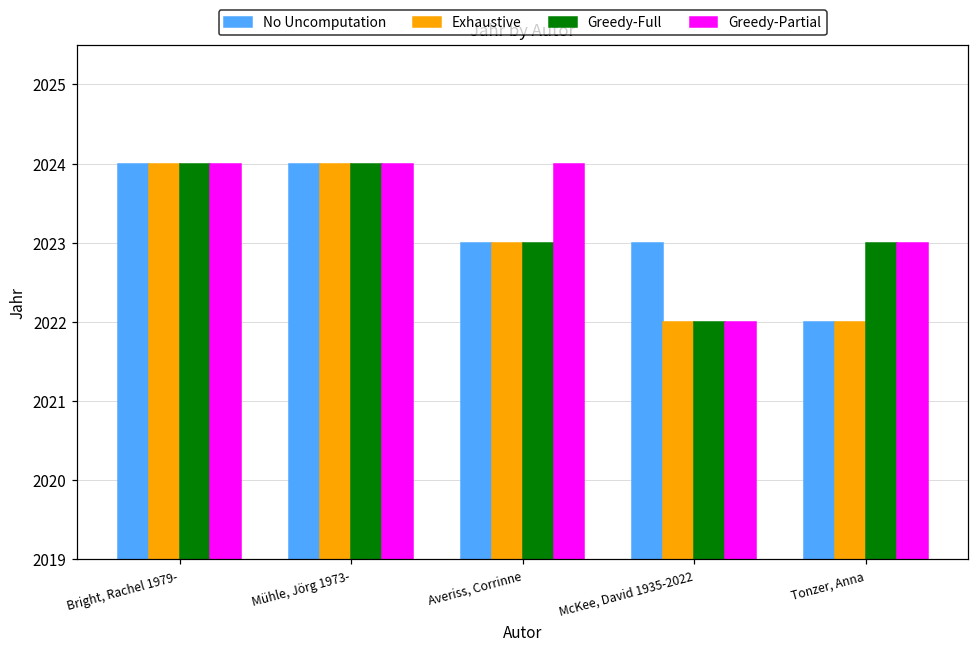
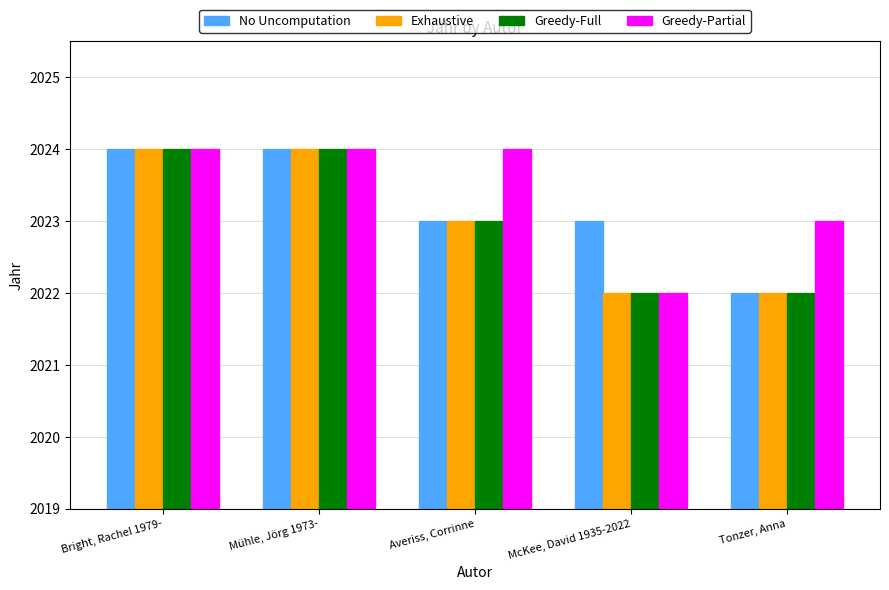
  {
    "No Uncomputation": {
      "Bright, Rachel 1979-": 2024,
      "Mühle, Jörg 1973-": 2024,
      "Averiss, Corrinne": 2023,
      "McKee, David 1935-2022": 2023,
      "Tonzer, Anna": 2022
    },
    "Exhaustive": {
      "Bright, Rachel 1979-": 2024,
      "Mühle, Jörg 1973-": 2024,
      "Averiss, Corrinne": 2023,
      "McKee, David 1935-2022": 2022,
      "Tonzer, Anna": 2022
    },
    "Greedy-Full": {
      "Bright, Rachel 1979-": 2024,
      "Mühle, Jörg 1973-": 2024,
      "Averiss, Corrinne": 2023,
      "McKee, David 1935-2022": 2022,
-     "Tonzer, Anna": 2023
+     "Tonzer, Anna": 2022
    },
    "Greedy-Partial": {
      "Bright, Rachel 1979-": 2024,
      "Mühle, Jörg 1973-": 2024,
      "Averiss, Corrinne": 2024,
      "McKee, David 1935-2022": 2022,
      "Tonzer, Anna": 2023
    }
  }
